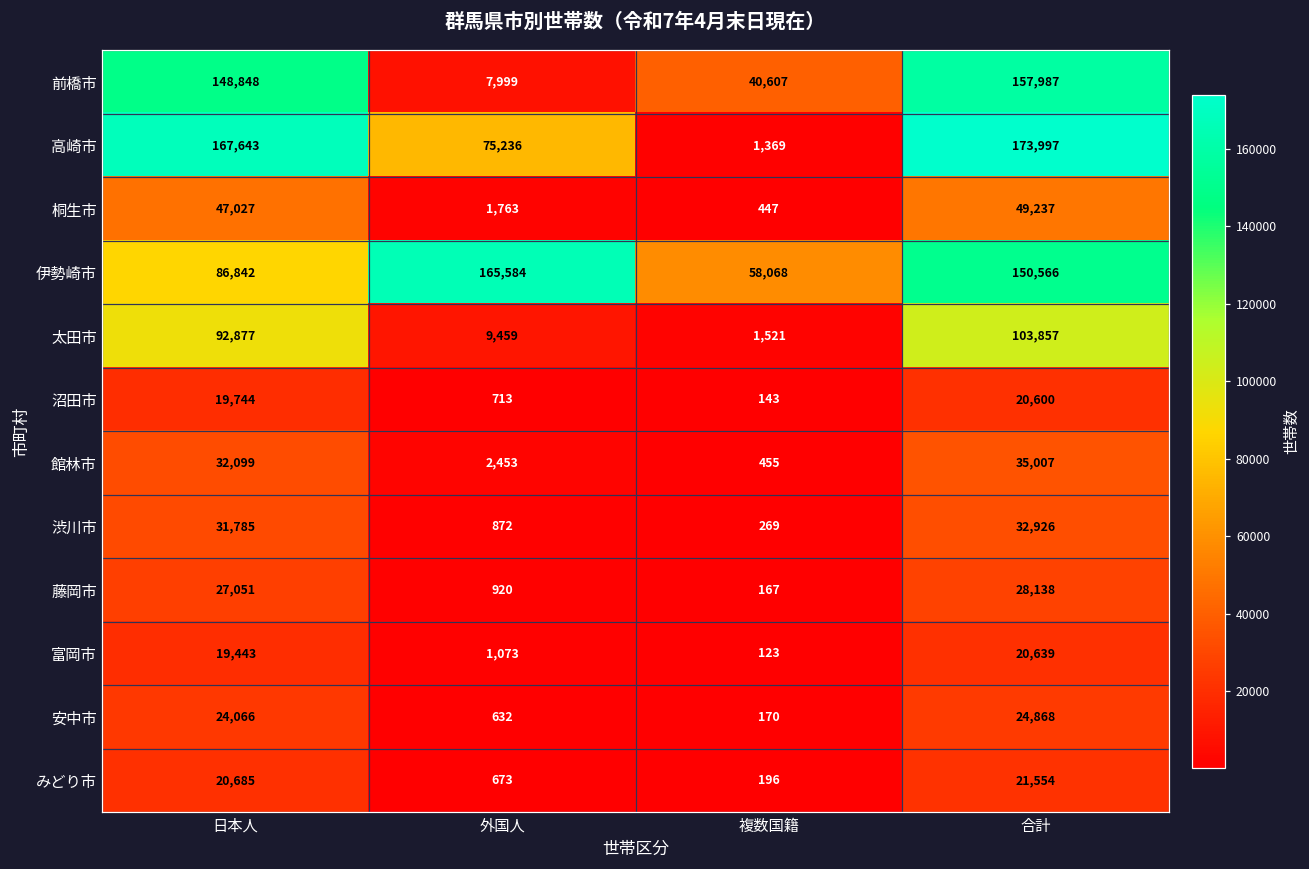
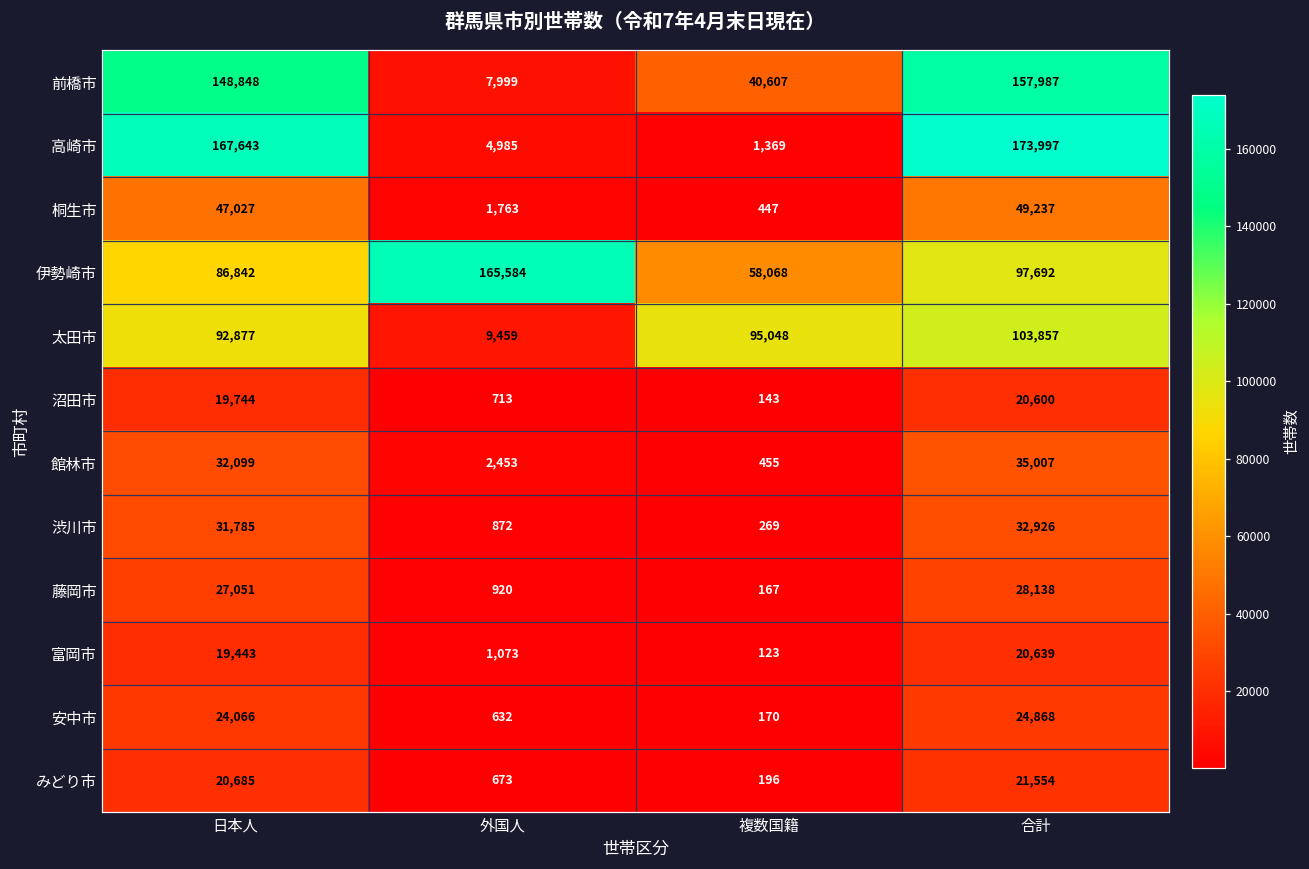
  {
    "前橋市": {
      "日本人": "148,848",
      "外国人": "7,999",
      "複数国籍": "40,607",
      "合計": "157,987"
    },
    "高崎市": {
      "日本人": "167,643",
-     "外国人": "75,236",
+     "外国人": "4,985",
      "複数国籍": "1,369",
      "合計": "173,997"
    },
    "桐生市": {
      "日本人": "47,027",
      "外国人": "1,763",
      "複数国籍": "447",
      "合計": "49,237"
    },
    "伊勢崎市": {
      "日本人": "86,842",
      "外国人": "165,584",
      "複数国籍": "58,068",
-     "合計": "150,566"
+     "合計": "97,692"
    },
    "太田市": {
      "日本人": "92,877",
      "外国人": "9,459",
-     "複数国籍": "1,521",
+     "複数国籍": "95,048",
      "合計": "103,857"
    },
    "沼田市": {
      "日本人": "19,744",
      "外国人": "713",
      "複数国籍": "143",
      "合計": "20,600"
    },
    "館林市": {
      "日本人": "32,099",
      "外国人": "2,453",
      "複数国籍": "455",
      "合計": "35,007"
    },
    "渋川市": {
      "日本人": "31,785",
      "外国人": "872",
      "複数国籍": "269",
      "合計": "32,926"
    },
    "藤岡市": {
      "日本人": "27,051",
      "外国人": "920",
      "複数国籍": "167",
      "合計": "28,138"
    },
    "富岡市": {
      "日本人": "19,443",
      "外国人": "1,073",
      "複数国籍": "123",
      "合計": "20,639"
    },
    "安中市": {
      "日本人": "24,066",
      "外国人": "632",
      "複数国籍": "170",
      "合計": "24,868"
    },
    "みどり市": {
      "日本人": "20,685",
      "外国人": "673",
      "複数国籍": "196",
      "合計": "21,554"
    }
  }
